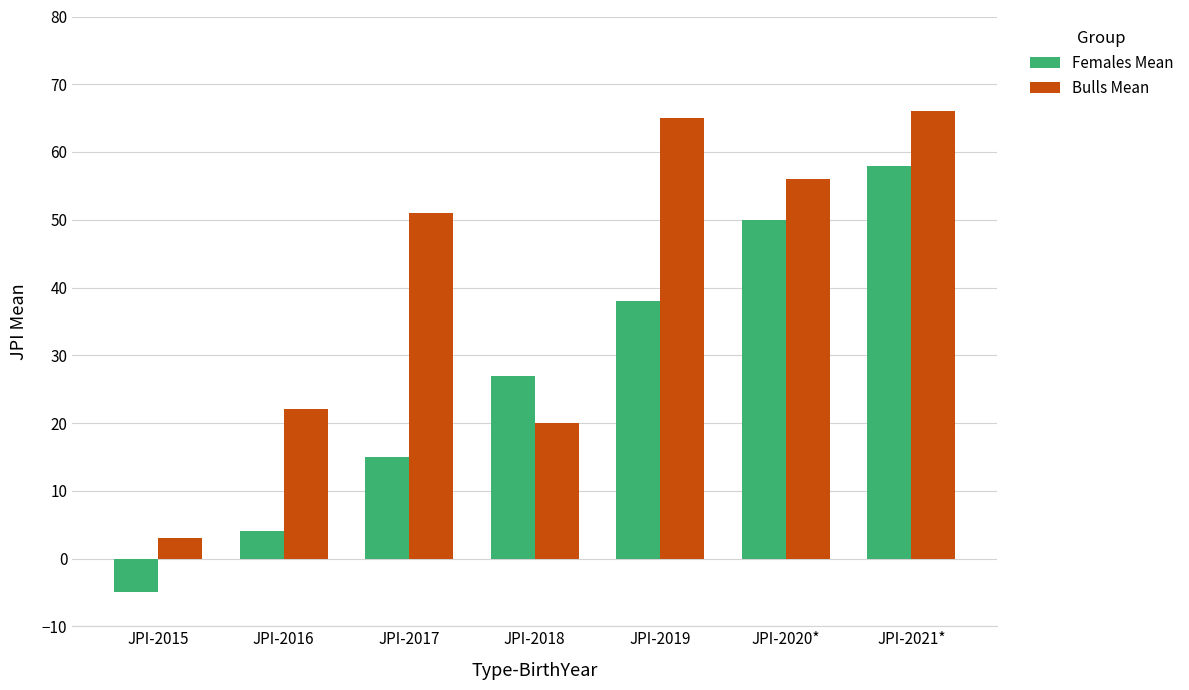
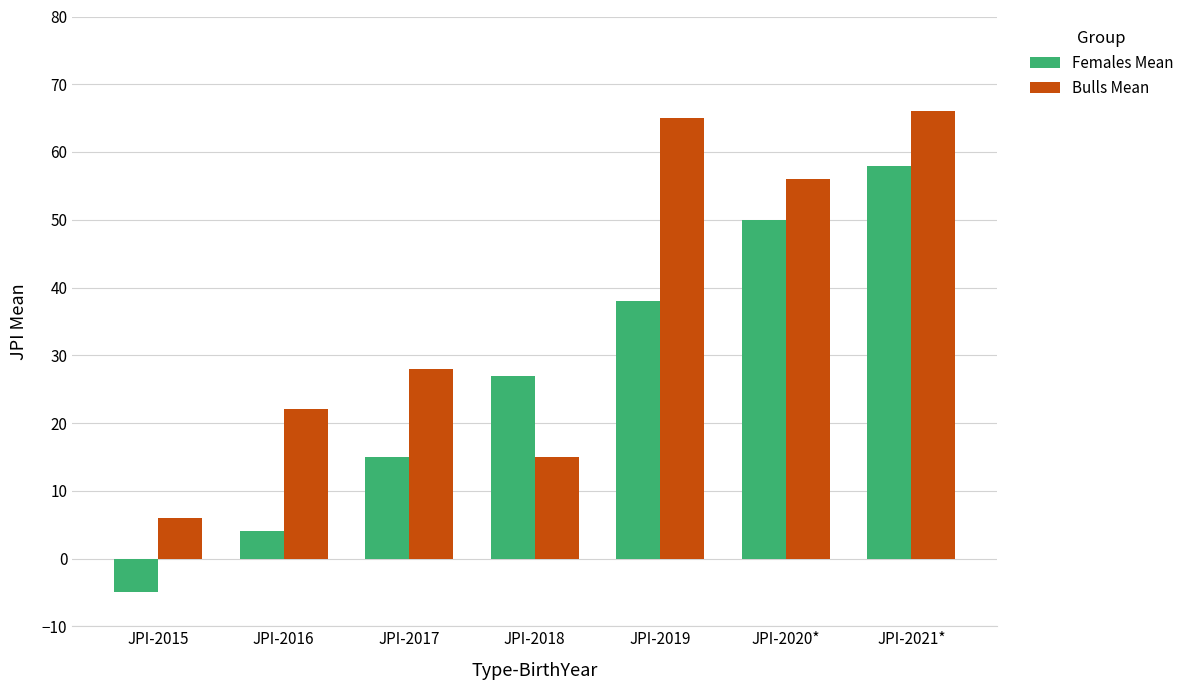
  {
    "Females Mean": {
      "JPI-2015": -5,
      "JPI-2016": 4,
      "JPI-2017": 15,
      "JPI-2018": 27,
      "JPI-2019": 38,
      "JPI-2020*": 50,
      "JPI-2021*": 58
    },
    "Bulls Mean": {
-     "JPI-2015": 3,
+     "JPI-2015": 6,
      "JPI-2016": 22,
-     "JPI-2017": 51,
-     "JPI-2018": 20,
+     "JPI-2017": 28,
+     "JPI-2018": 15,
      "JPI-2019": 65,
      "JPI-2020*": 56,
      "JPI-2021*": 66
    }
  }
